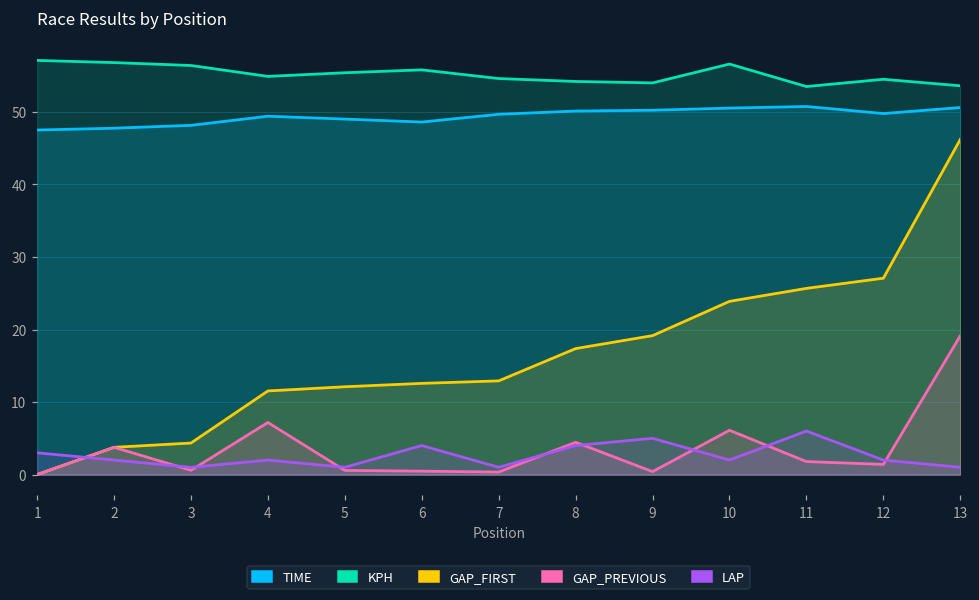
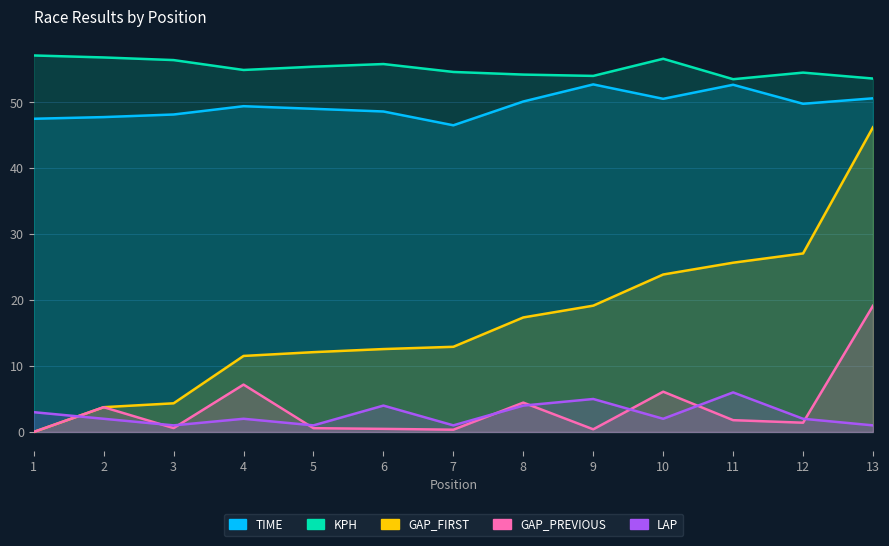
  {
    "TIME": {
      "1": 48,
      "2": 48,
      "3": 48,
      "4": 49,
      "5": 49,
      "6": 49,
-     "7": 50,
+     "7": 47,
      "8": 50,
-     "9": 50,
+     "9": 53,
      "10": 51,
-     "11": 51,
+     "11": 53,
      "12": 50,
      "13": 51
    },
    "KPH": {
      "1": 57,
      "2": 57,
      "3": 56,
      "4": 55,
      "5": 55,
      "6": 56,
      "7": 55,
      "8": 54,
      "9": 54,
      "10": 57,
      "11": 54,
      "12": 55,
      "13": 54
    },
    "GAP_FIRST": {
      "3": 4,
      "4": 12,
      "5": 12,
      "6": 13,
      "7": 13,
      "8": 17,
      "9": 19,
      "10": 24,
      "11": 26,
      "12": 27,
      "13": 46
    },
    "GAP_PREVIOUS": {
      "3": 1,
      "4": 7,
      "5": 1,
      "6": 0,
      "7": 0,
      "8": 4,
      "9": 0,
      "10": 6,
      "11": 2,
      "12": 1,
      "13": 19
    },
    "LAP": {
      "1": 3,
      "2": 2,
      "3": 1,
      "4": 2,
      "5": 1,
      "6": 4,
      "7": 1,
      "8": 4,
      "9": 5,
      "10": 2,
      "11": 6,
      "12": 2,
      "13": 1
    }
  }
